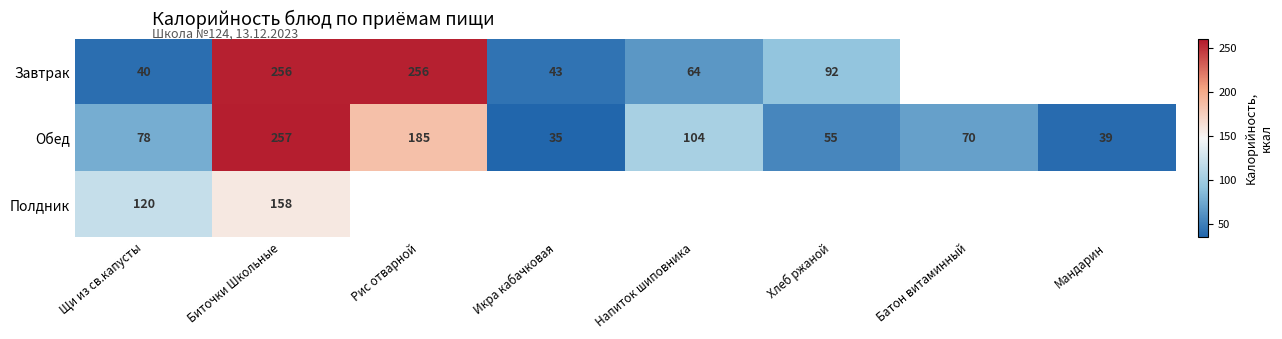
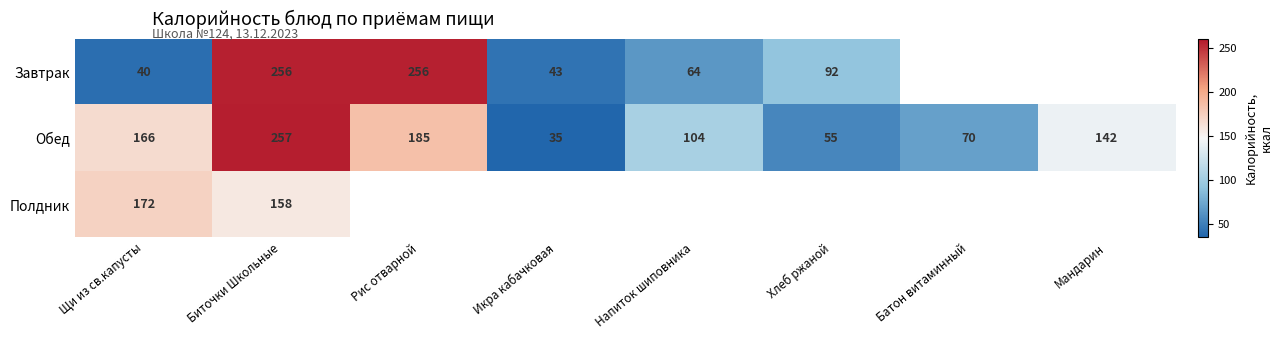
  {
    "Завтрак": {
      "Щи из св.капусты": 40,
      "Биточки Школьные": 256,
      "Рис отварной": 256,
      "Икра кабачковая": 43,
      "Напиток шиповника": 64,
      "Хлеб ржаной": 92
    },
    "Обед": {
-     "Щи из св.капусты": 78,
+     "Щи из св.капусты": 166,
      "Биточки Школьные": 257,
      "Рис отварной": 185,
      "Икра кабачковая": 35,
      "Напиток шиповника": 104,
      "Хлеб ржаной": 55,
      "Батон витаминный": 70,
-     "Мандарин": 39
+     "Мандарин": 142
    },
    "Полдник": {
-     "Щи из св.капусты": 120,
+     "Щи из св.капусты": 172,
      "Биточки Школьные": 158
    }
  }
